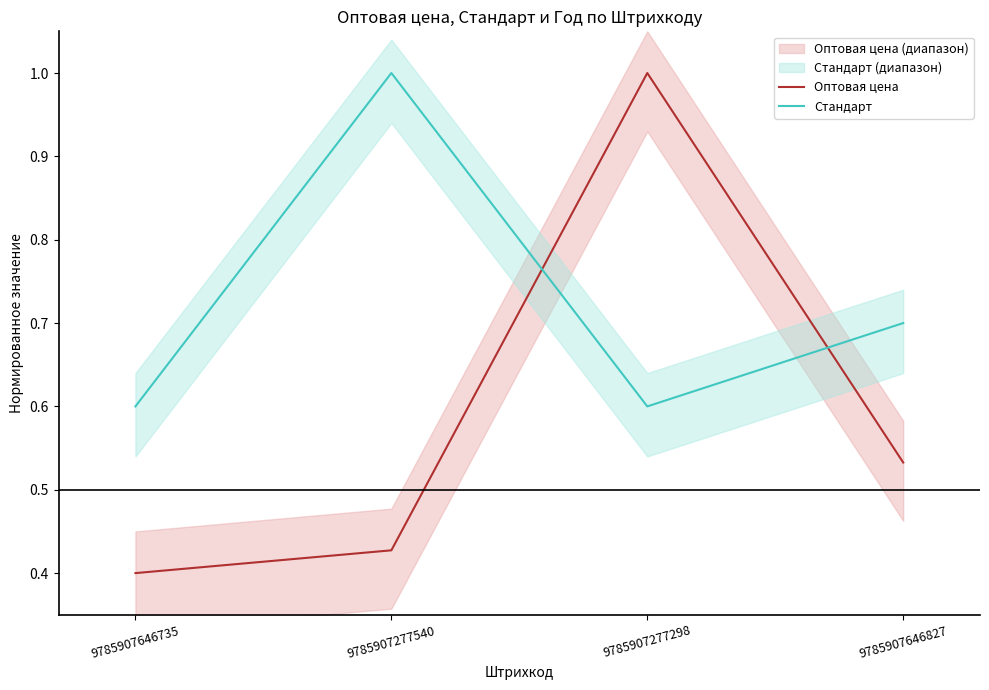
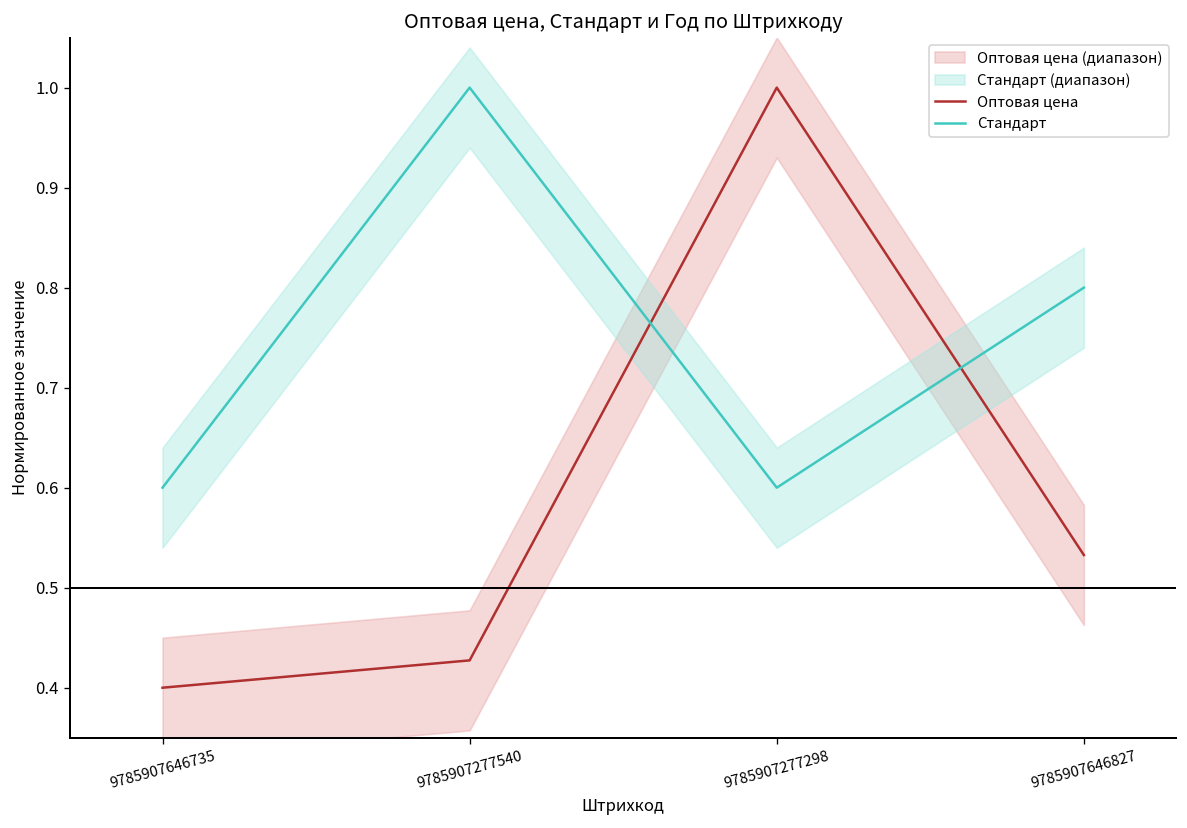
  {
    "Оптовая цена": {
      "9785907646735": 0.40,
      "9785907277540": 0.43,
      "9785907277298": 1.00,
      "9785907646827": 0.53
    },
    "Стандарт": {
      "9785907646735": 0.60,
      "9785907277540": 1.00,
      "9785907277298": 0.60,
-     "9785907646827": 0.70
+     "9785907646827": 0.80
    }
  }
